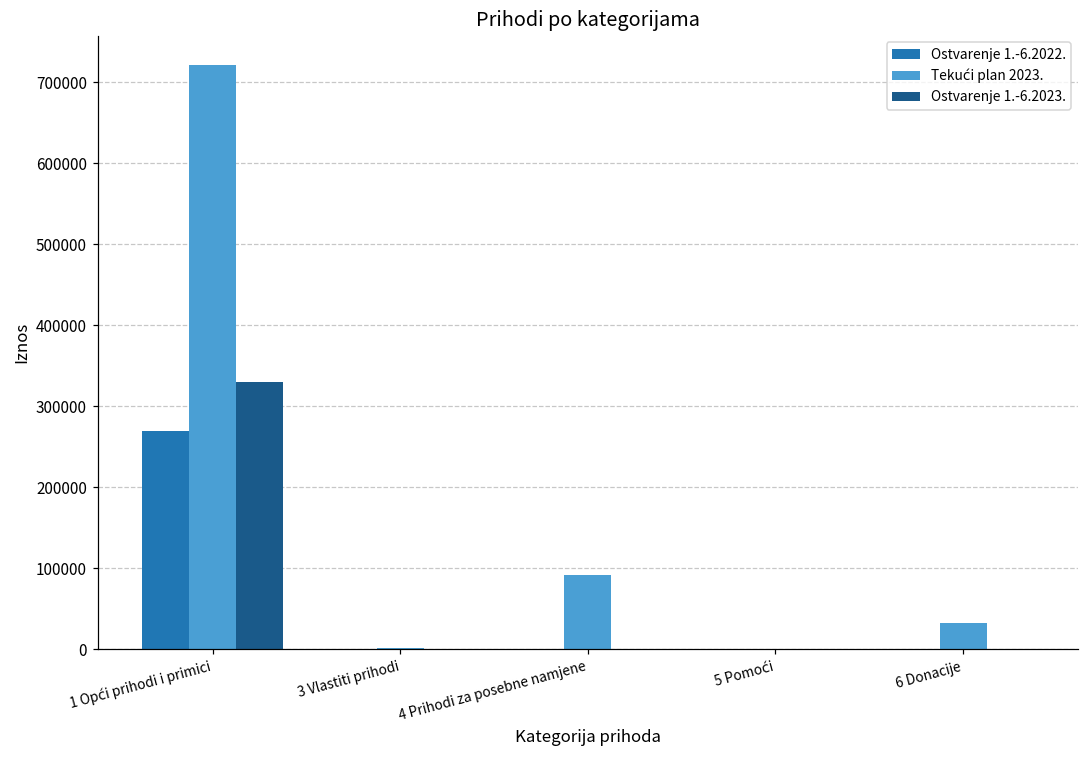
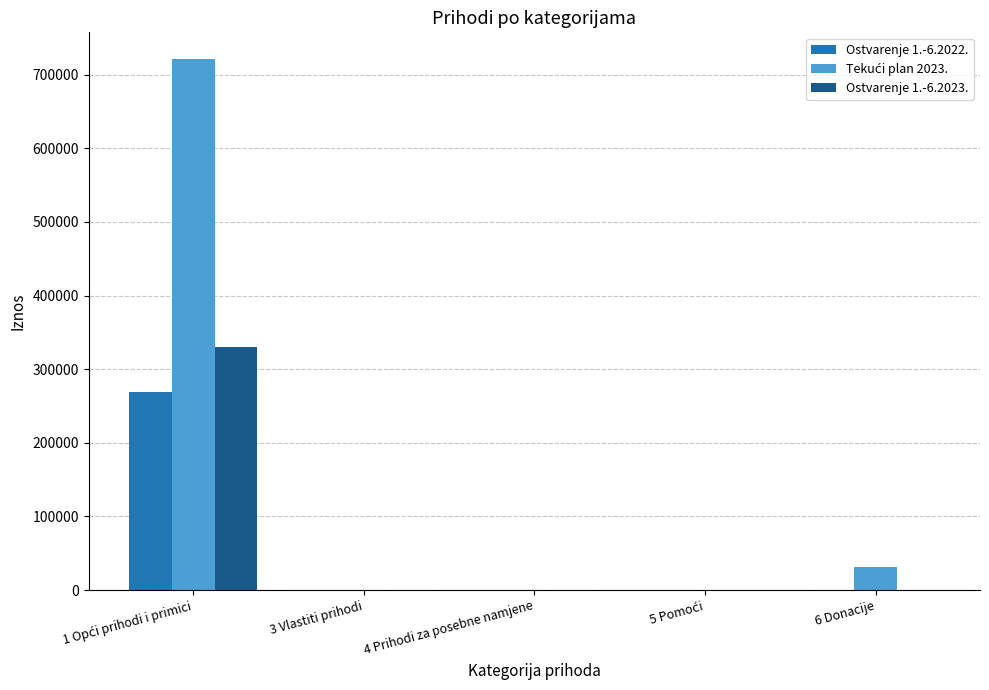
  {
    "Tekući plan 2023.": {
      "1 Opći prihodi i primici": 720000,
-     "4 Prihodi za posebne namjene": 90000,
+     "4 Prihodi za posebne namjene": 0,
      "5 Pomoći": 0,
      "6 Donacije": 30000
    }
  }
